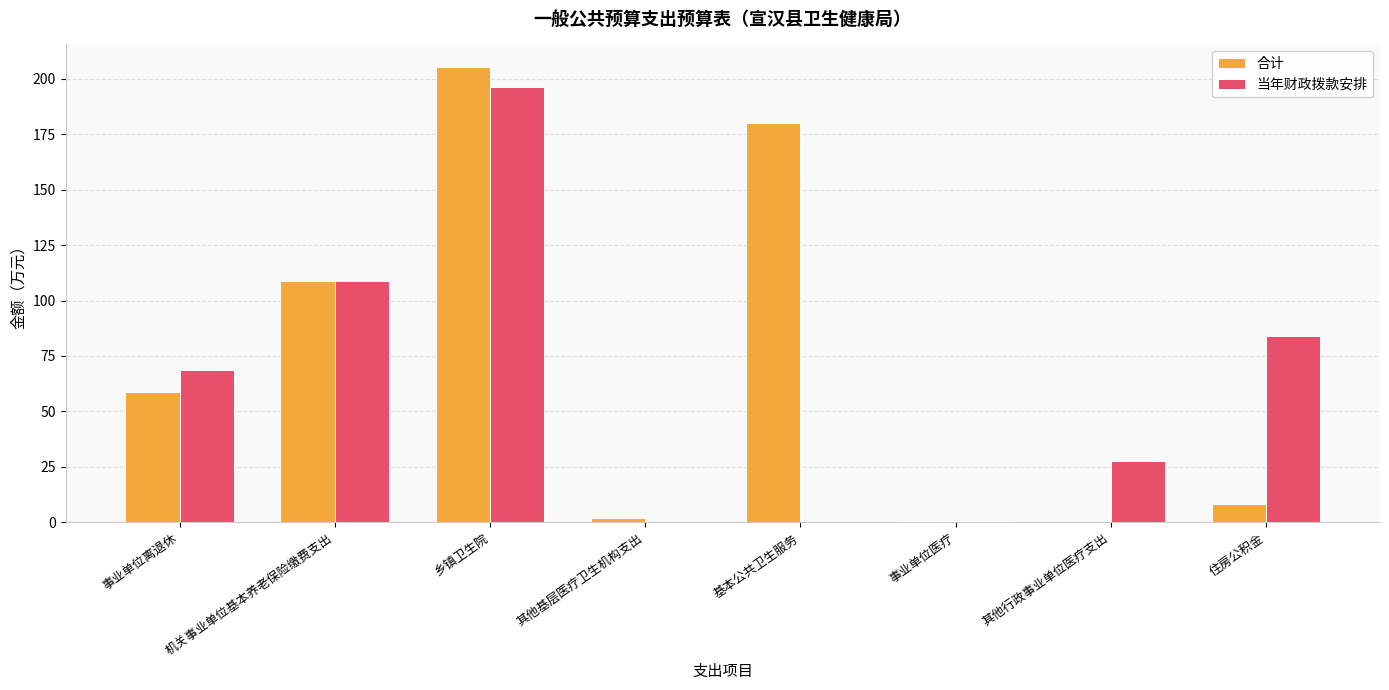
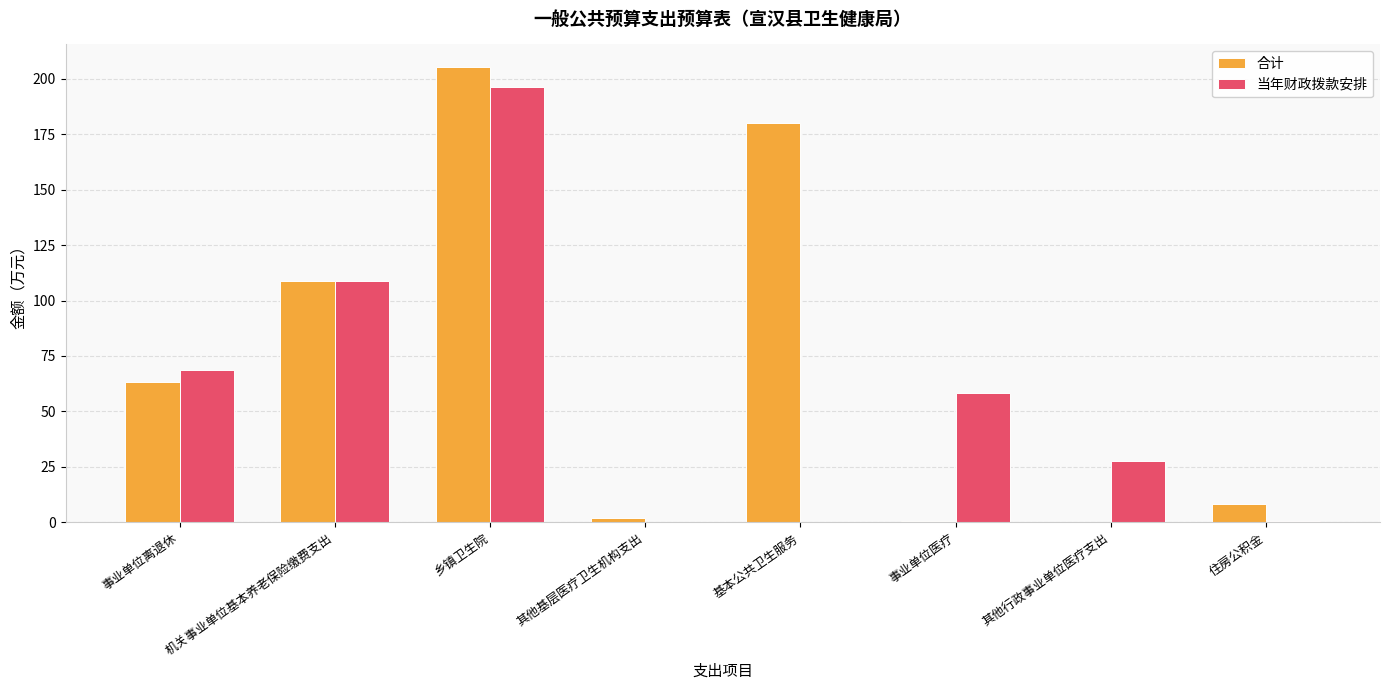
  {
    "合计": {
-     "事业单位离退休": 59,
+     "事业单位离退休": 63,
      "机关事业单位基本养老保险缴费支出": 109,
      "乡镇卫生院": 205,
      "其他基层医疗卫生机构支出": 2,
      "基本公共卫生服务": 180,
      "住房公积金": 8
    },
    "当年财政拨款安排": {
      "事业单位离退休": 69,
      "机关事业单位基本养老保险缴费支出": 109,
      "乡镇卫生院": 196,
      "其他基层医疗卫生机构支出": 0,
      "基本公共卫生服务": 0,
-     "事业单位医疗": 1,
+     "事业单位医疗": 58,
      "其他行政事业单位医疗支出": 28,
-     "住房公积金": 84
+     "住房公积金": 1
    }
  }
